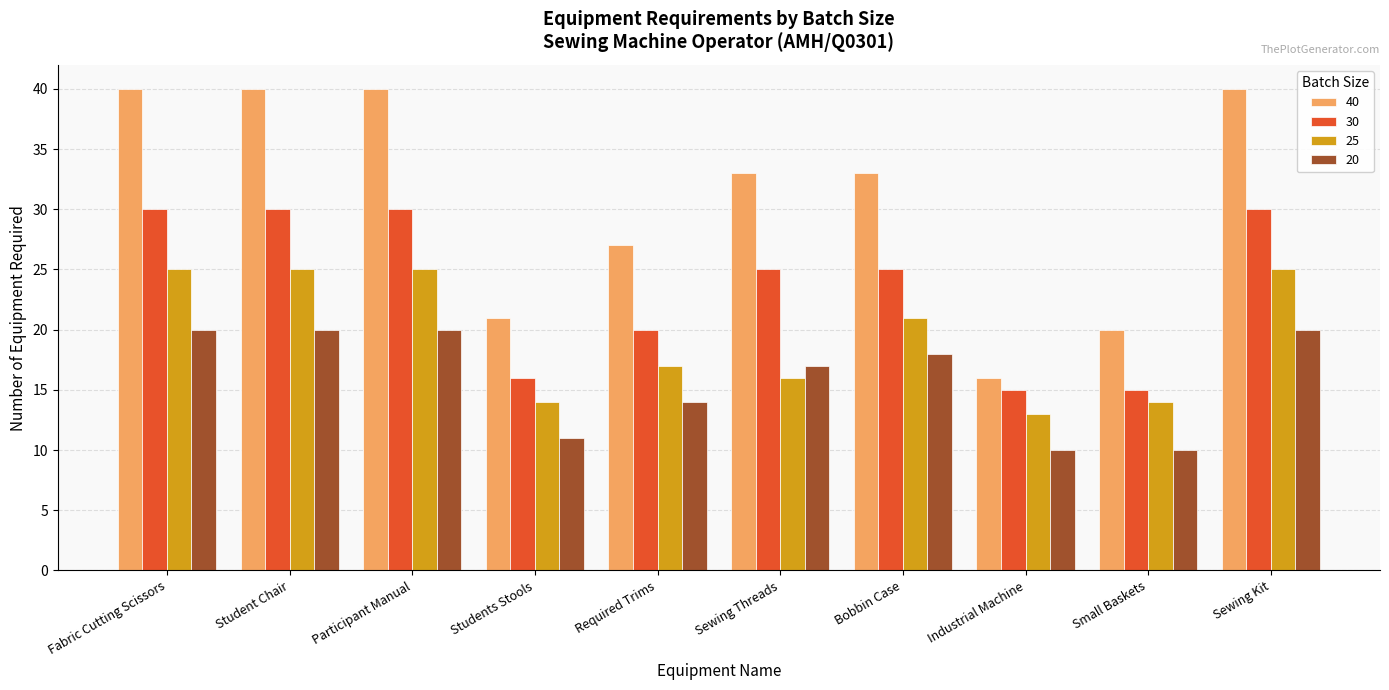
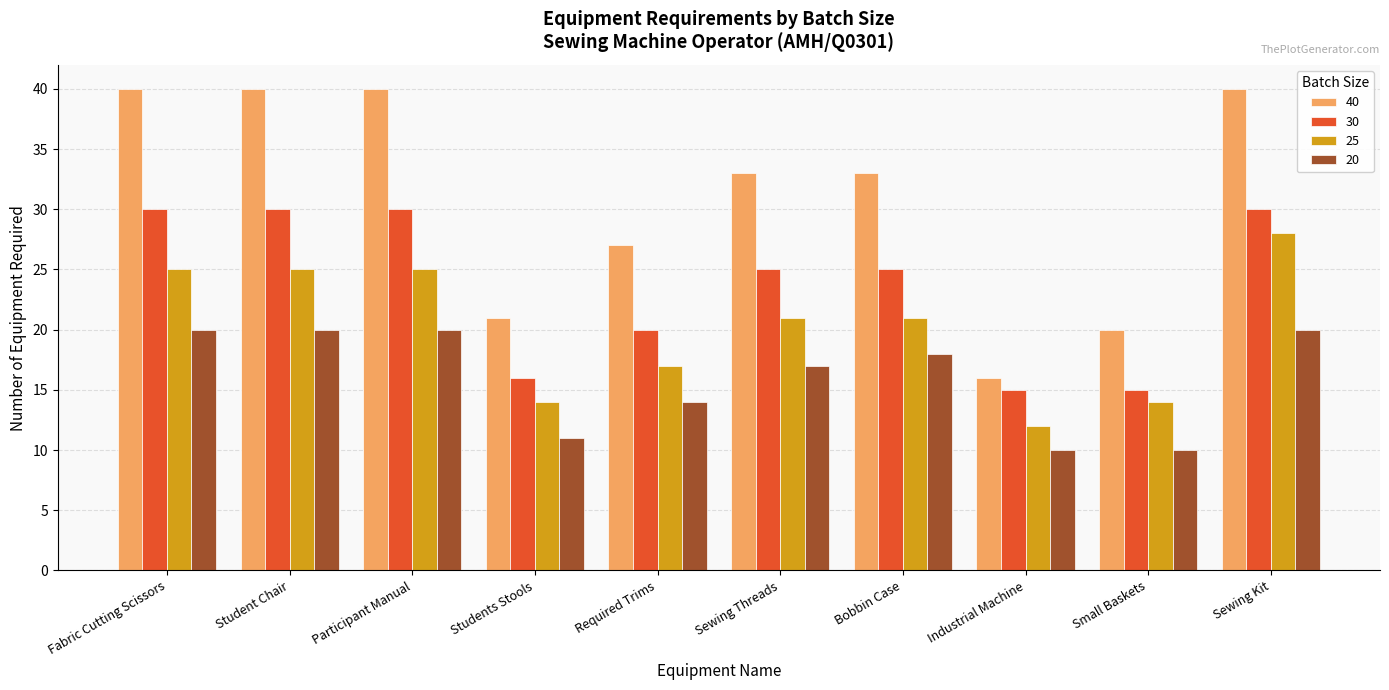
  {
    "40": {
      "Fabric Cutting Scissors": 40,
      "Student Chair": 40,
      "Participant Manual": 40,
      "Students Stools": 21,
      "Required Trims": 27,
      "Sewing Threads": 33,
      "Bobbin Case": 33,
      "Industrial Machine": 16,
      "Small Baskets": 20,
      "Sewing Kit": 40
    },
    "30": {
      "Fabric Cutting Scissors": 30,
      "Student Chair": 30,
      "Participant Manual": 30,
      "Students Stools": 16,
      "Required Trims": 20,
      "Sewing Threads": 25,
      "Bobbin Case": 25,
      "Industrial Machine": 15,
      "Small Baskets": 15,
      "Sewing Kit": 30
    },
    "25": {
      "Fabric Cutting Scissors": 25,
      "Student Chair": 25,
      "Participant Manual": 25,
      "Students Stools": 14,
      "Required Trims": 17,
-     "Sewing Threads": 16,
+     "Sewing Threads": 21,
      "Bobbin Case": 21,
-     "Industrial Machine": 13,
+     "Industrial Machine": 12,
      "Small Baskets": 14,
-     "Sewing Kit": 25
+     "Sewing Kit": 28
    },
    "20": {
      "Fabric Cutting Scissors": 20,
      "Student Chair": 20,
      "Participant Manual": 20,
      "Students Stools": 11,
      "Required Trims": 14,
      "Sewing Threads": 17,
      "Bobbin Case": 18,
      "Industrial Machine": 10,
      "Small Baskets": 10,
      "Sewing Kit": 20
    }
  }
